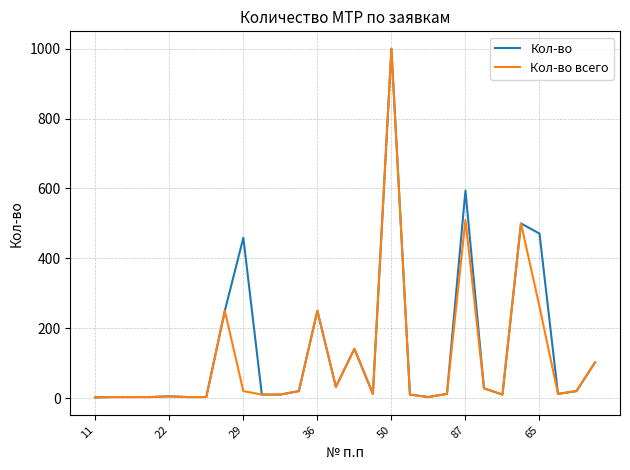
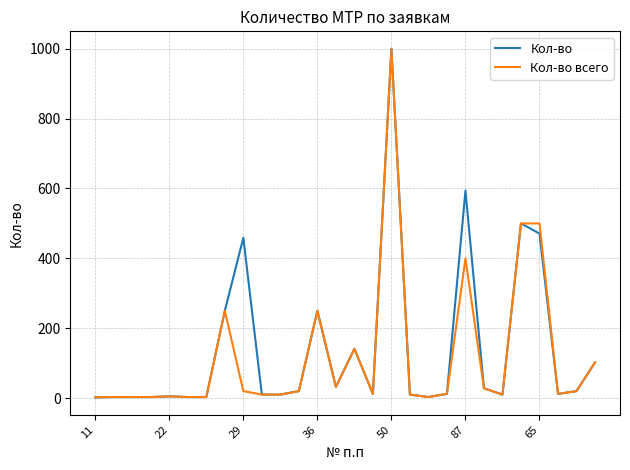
  {
    "Кол-во": {
      "29": 460,
      "87": 590,
      "65": 470
    },
    "Кол-во всего": {
      "29": 20,
-     "87": 510,
-     "65": 260
+     "87": 400,
+     "65": 500
    }
  }
